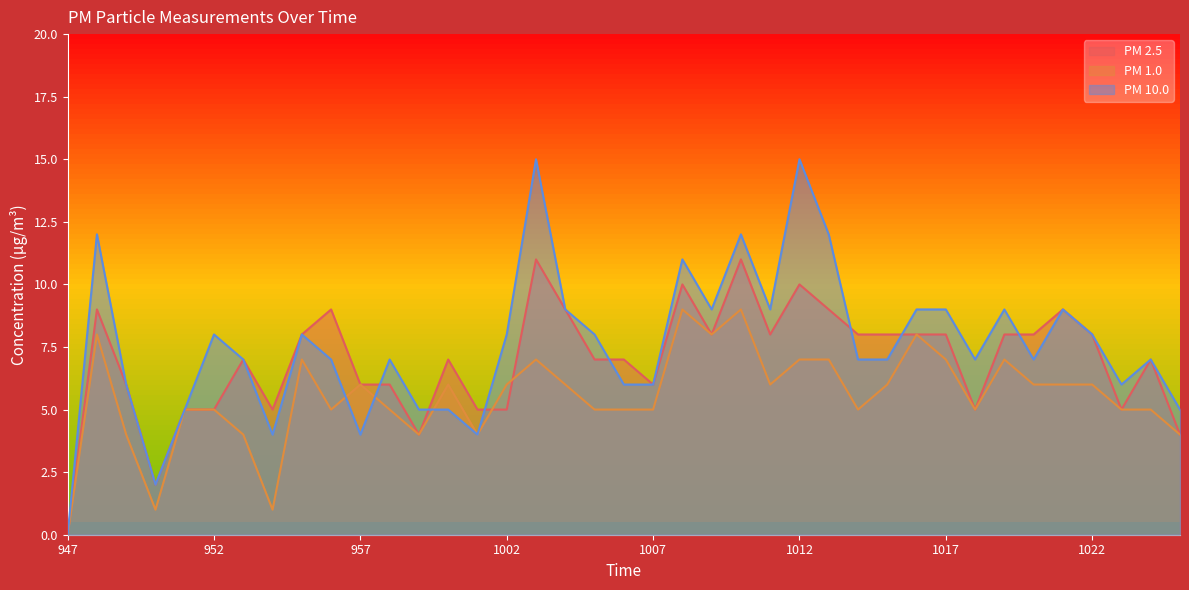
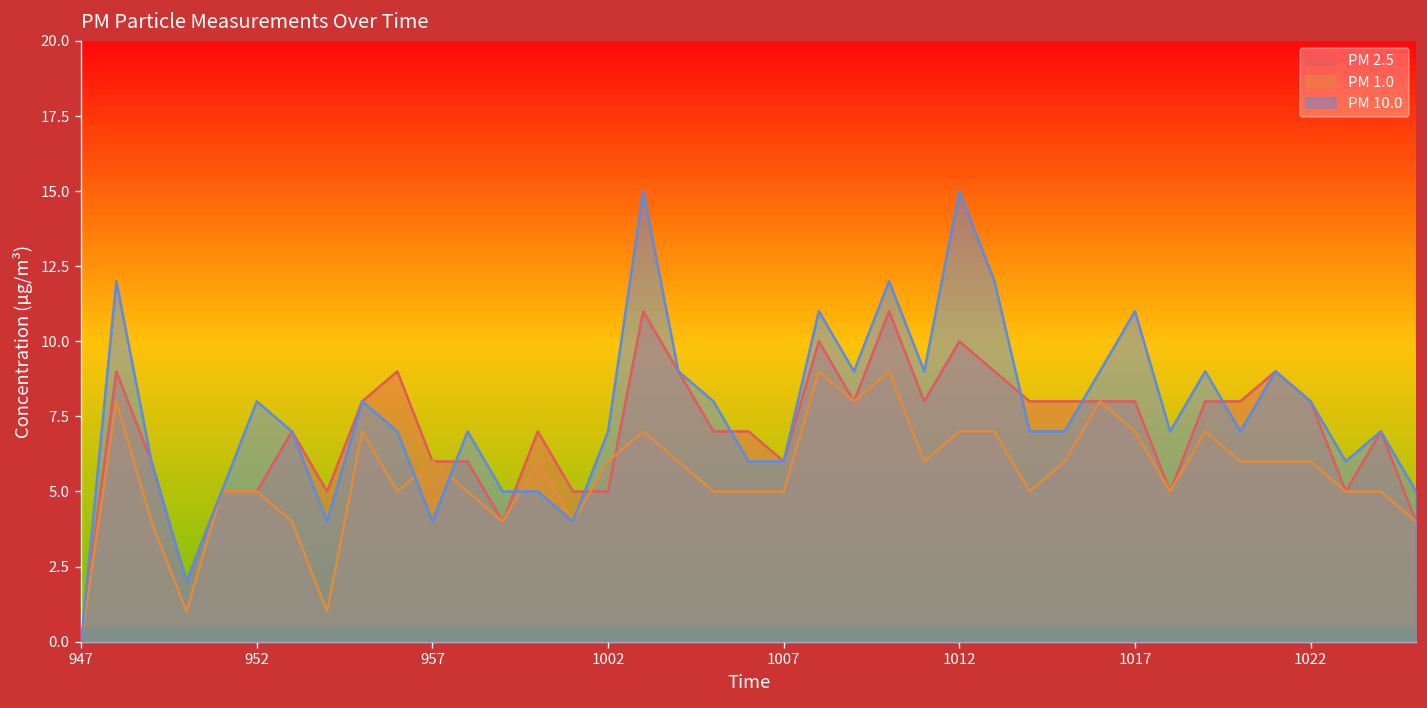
  {
    "PM 10.0": {
      "952": 8,
      "957": 4,
-     "1002": 8,
+     "1002": 7,
      "1012": 15,
-     "1017": 9
+     "1017": 11
    }
  }
